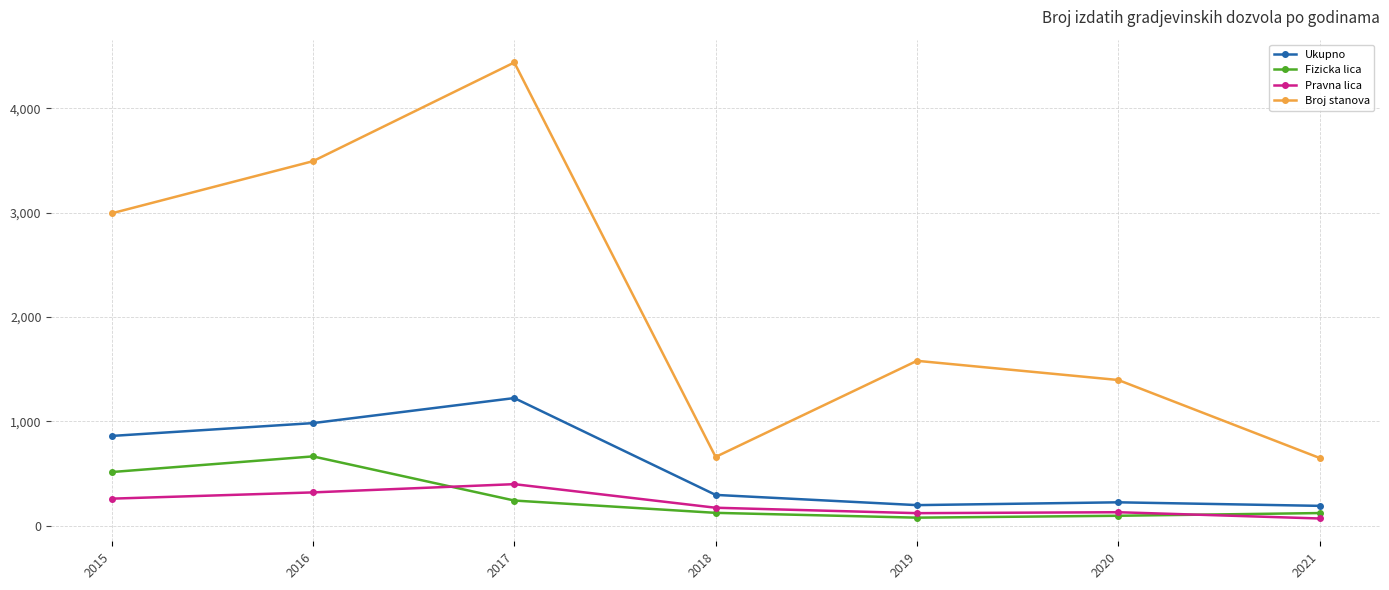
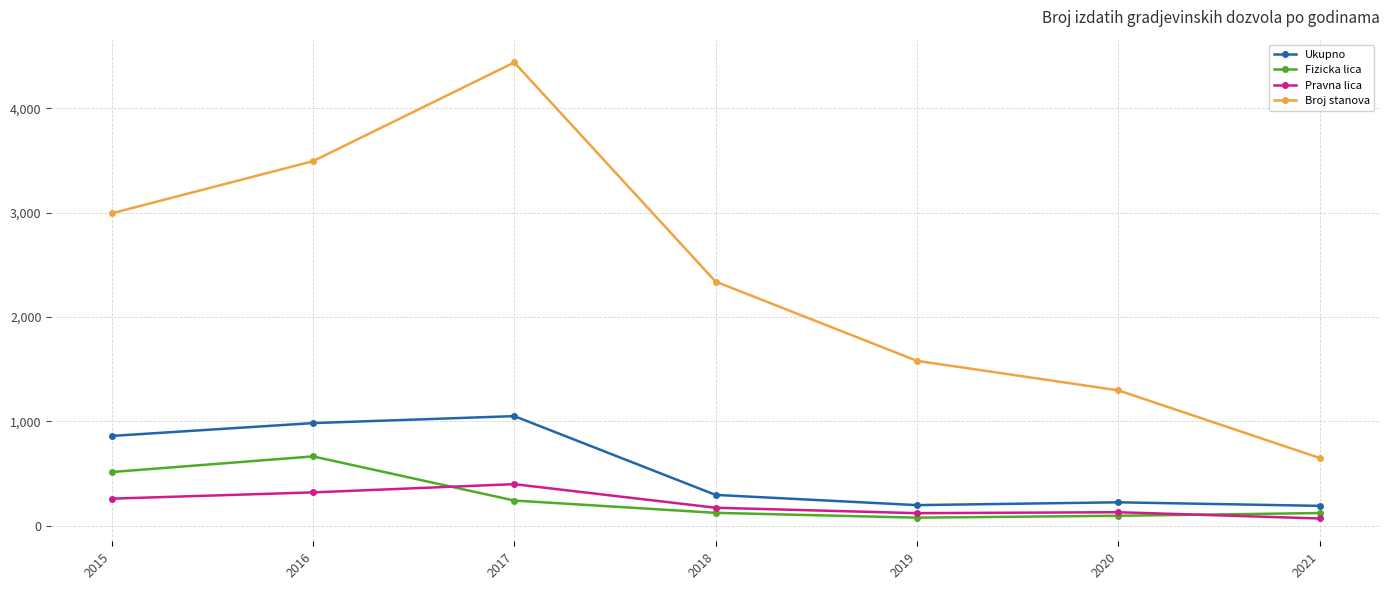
  {
    "Ukupno": {
      "2015": "860",
      "2016": "980",
-     "2017": "1,220",
+     "2017": "1,050",
      "2018": "300",
      "2019": "200",
      "2020": "220",
      "2021": "190"
    },
    "Fizicka lica": {
      "2015": "510",
      "2016": "660",
      "2017": "240",
      "2018": "120",
      "2019": "80",
      "2020": "100",
      "2021": "120"
    },
    "Pravna lica": {
      "2015": "260",
      "2016": "320",
      "2017": "400",
      "2018": "170",
      "2019": "120",
      "2020": "130",
      "2021": "70"
    },
    "Broj stanova": {
      "2015": "2,990",
      "2016": "3,490",
      "2017": "4,440",
-     "2018": "660",
+     "2018": "2,340",
      "2019": "1,580",
-     "2020": "1,400",
+     "2020": "1,300",
      "2021": "650"
    }
  }
